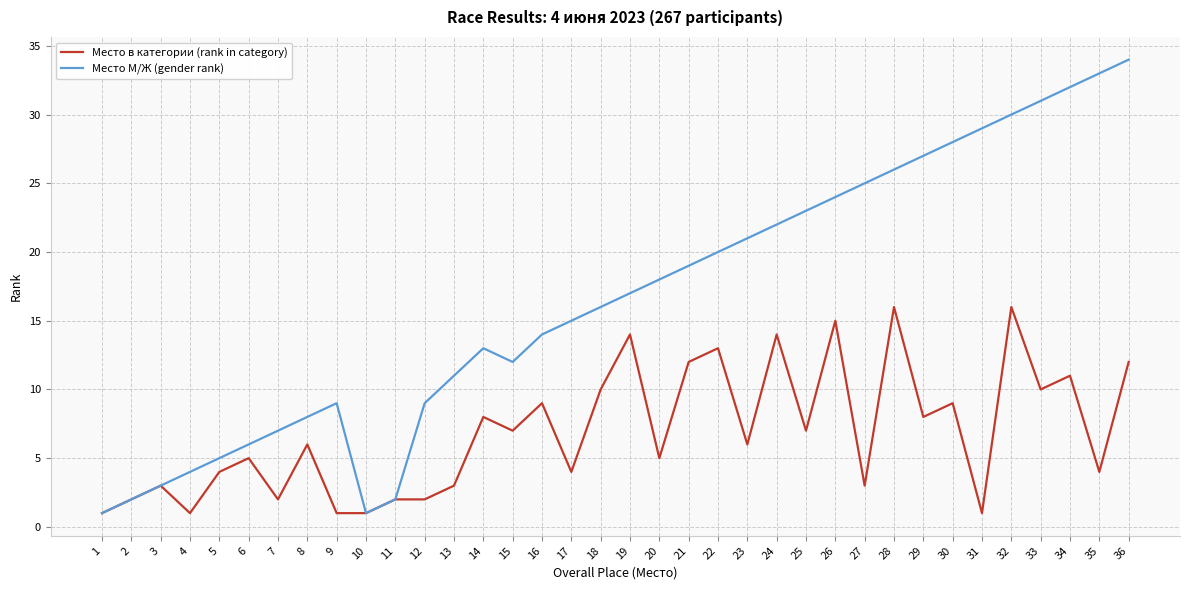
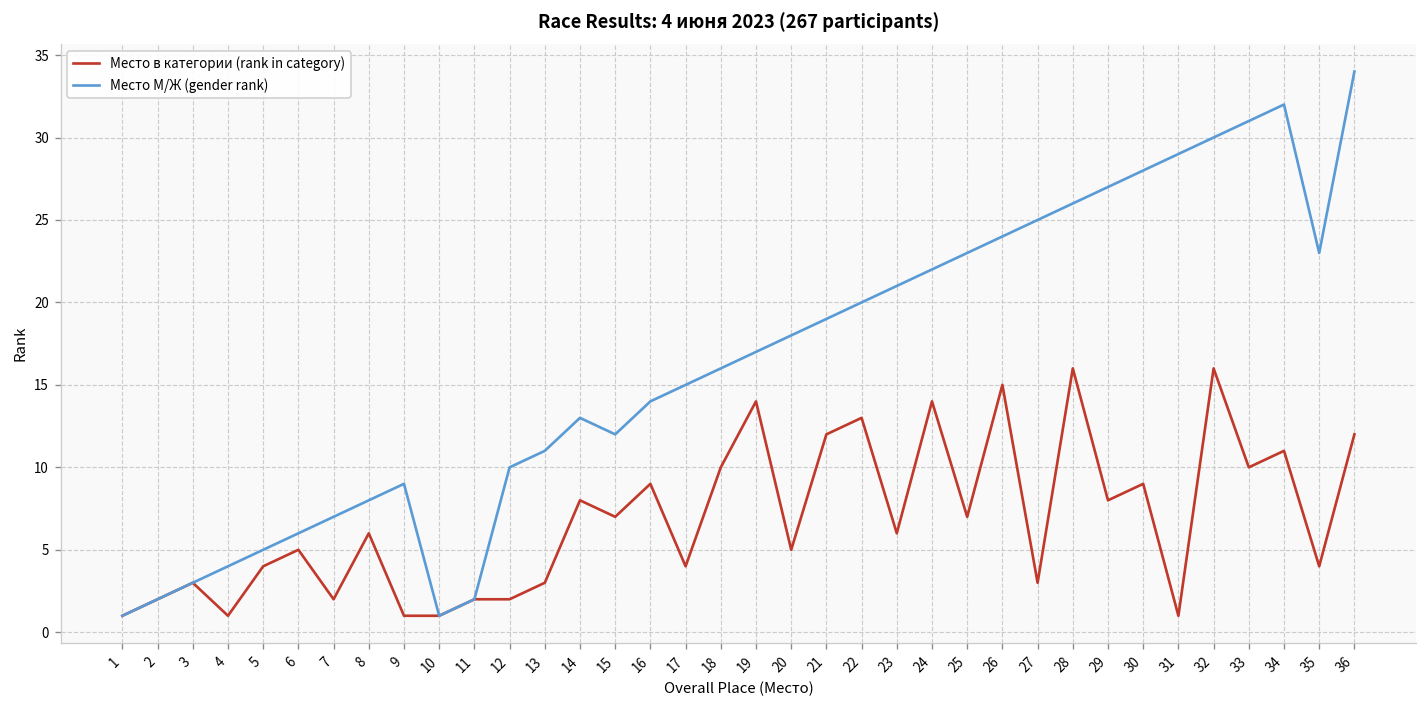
  {
    "Место в категории (rank in category)": {
      "4": 1,
      "5": 4,
      "6": 5,
      "7": 2,
      "8": 6,
      "9": 1,
      "12": 2,
      "13": 3,
      "14": 8,
      "15": 7,
      "16": 9,
      "17": 4,
      "18": 10,
      "19": 14,
      "20": 5,
      "21": 12,
      "22": 13,
      "23": 6,
      "24": 14,
      "25": 7,
      "26": 15,
      "27": 3,
      "28": 16,
      "29": 8,
      "30": 9,
      "31": 1,
      "32": 16,
      "33": 10,
      "34": 11,
      "35": 4,
      "36": 12
    },
    "Место М/Ж (gender rank)": {
      "4": 4,
      "5": 5,
      "6": 6,
      "7": 7,
      "8": 8,
      "9": 9,
-     "12": 9,
+     "12": 10,
      "13": 11,
      "14": 13,
      "15": 12,
      "16": 14,
      "17": 15,
      "18": 16,
      "19": 17,
      "20": 18,
      "21": 19,
      "22": 20,
      "23": 21,
      "24": 22,
      "25": 23,
      "26": 24,
      "27": 25,
      "28": 26,
      "29": 27,
      "30": 28,
      "31": 29,
      "32": 30,
      "33": 31,
      "34": 32,
-     "35": 33,
+     "35": 23,
      "36": 34
    }
  }
